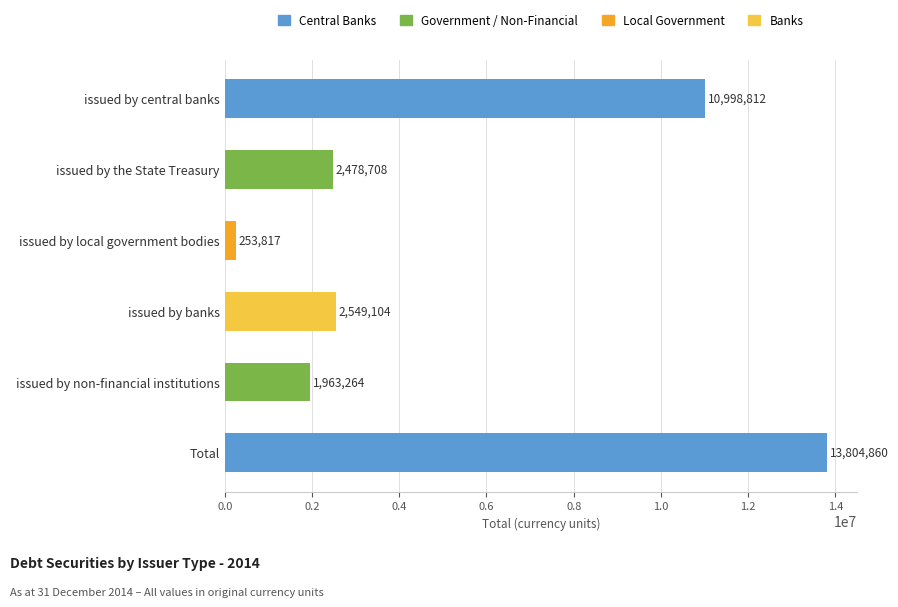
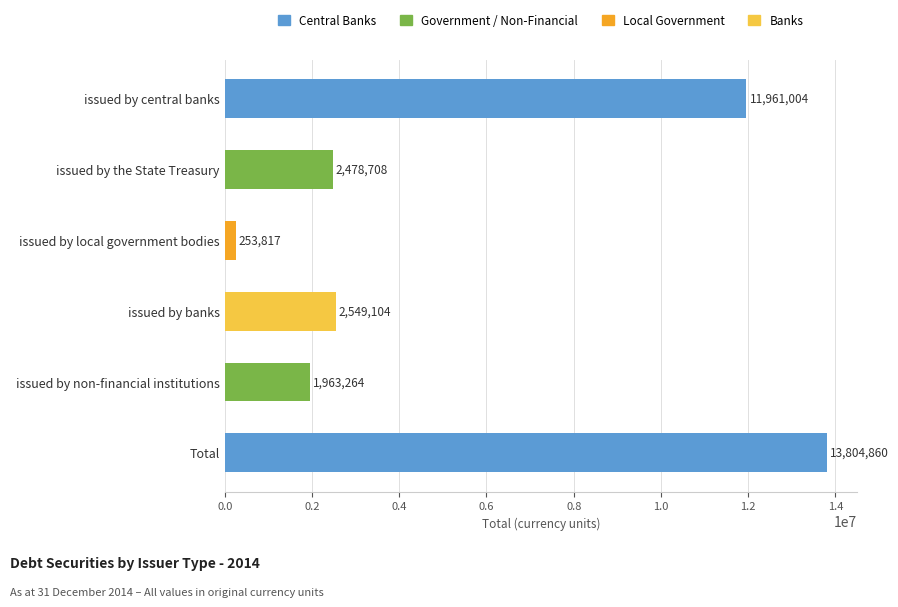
  {
-   "issued by central banks": "10,998,812",
+   "issued by central banks": "11,961,004",
    "issued by the State Treasury": "2,478,708",
    "issued by local government bodies": "253,817",
    "issued by banks": "2,549,104",
    "issued by non-financial institutions": "1,963,264",
    "Total": "13,804,860"
  }
